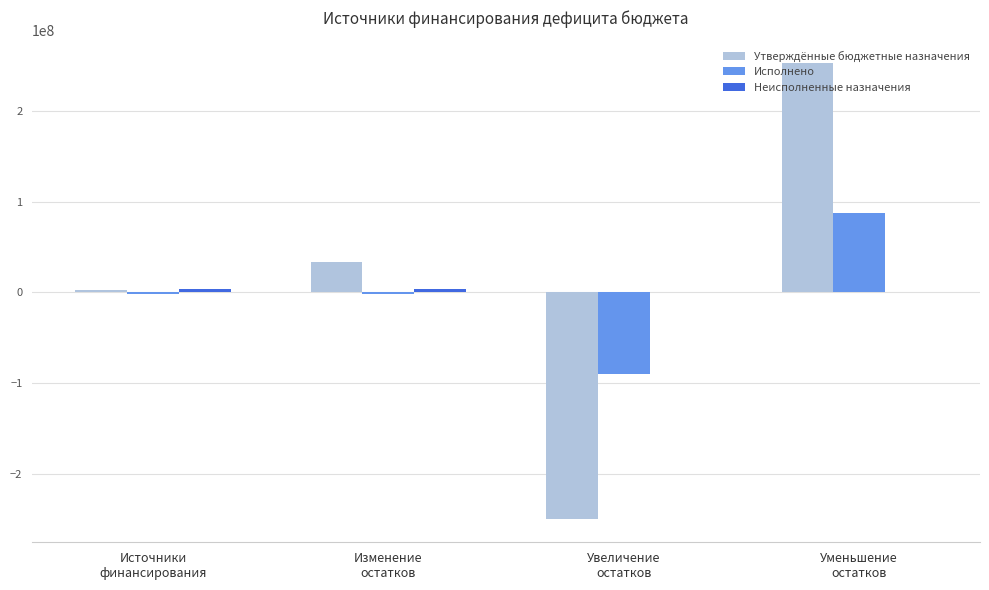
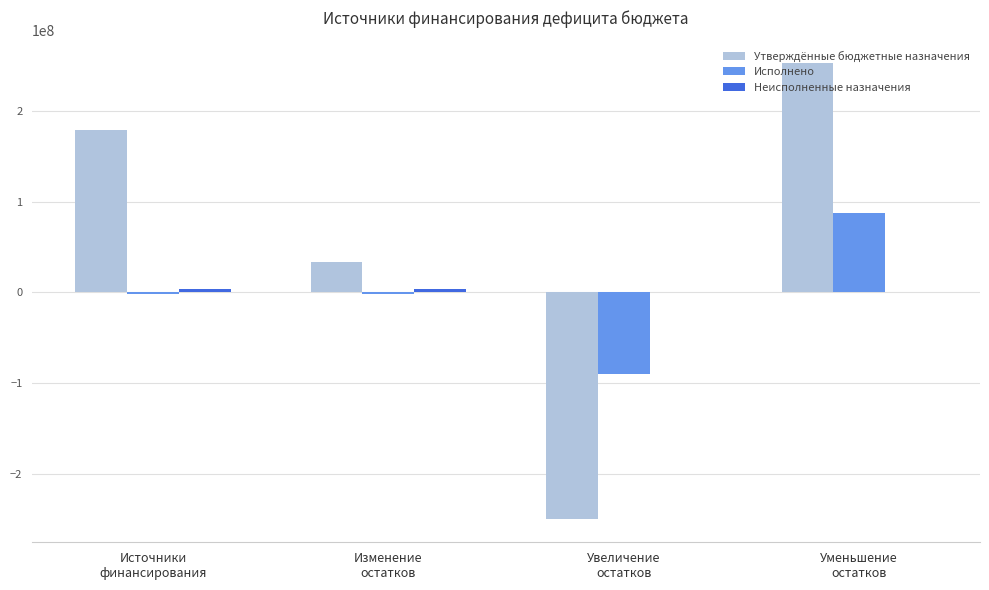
  {
    "Утверждённые бюджетные назначения": {
-     "Источники финансирования": 0,
+     "Источники финансирования": 180000000,
      "Изменение остатков": 30000000,
      "Увеличение остатков": -250000000,
      "Уменьшение остатков": 250000000
    }
  }
